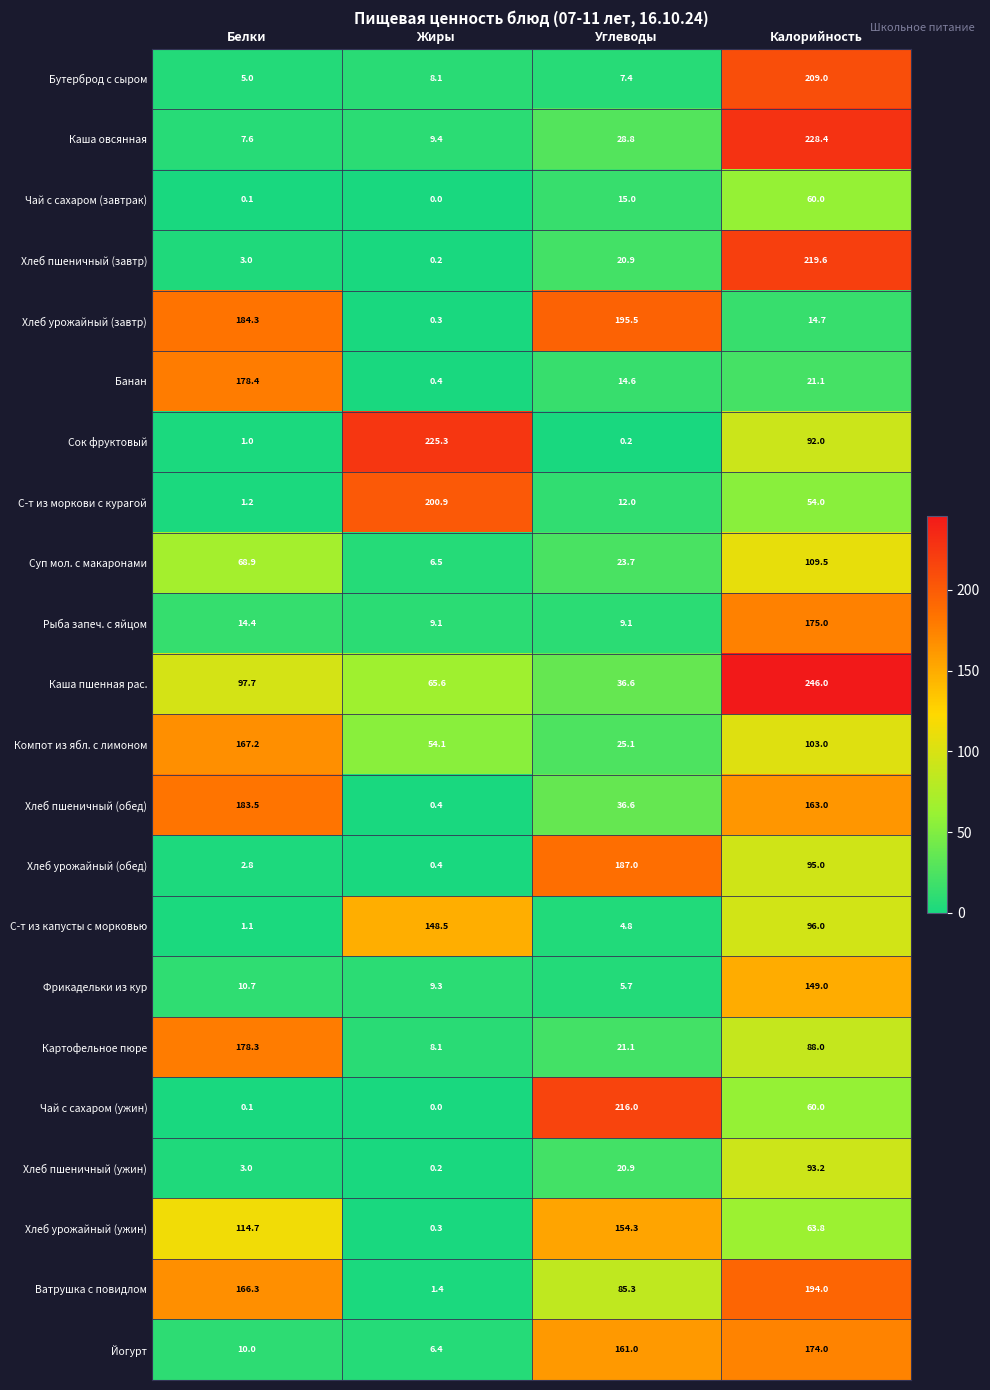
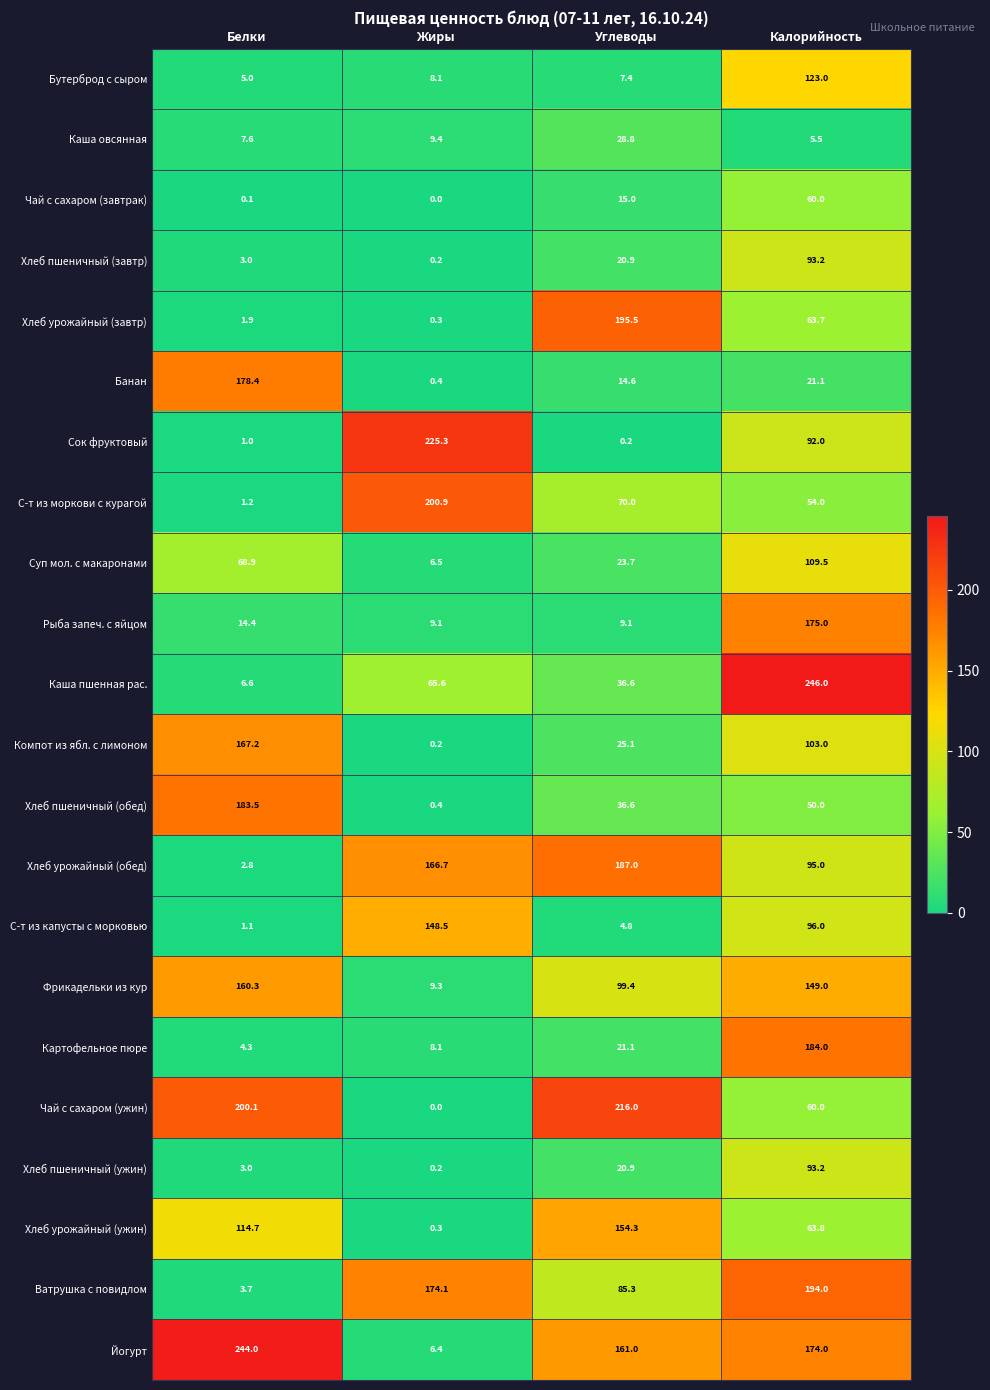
  {
    "Бутерброд с сыром": {
      "Белки": 5.0,
      "Жиры": 8.1,
      "Углеводы": 7.4,
-     "Калорийность": 209.0
+     "Калорийность": 123.0
    },
    "Каша овсянная": {
      "Белки": 7.6,
      "Жиры": 9.4,
      "Углеводы": 28.8,
-     "Калорийность": 228.4
+     "Калорийность": 5.5
    },
    "Чай с сахаром (завтрак)": {
      "Белки": 0.1,
      "Жиры": 0.0,
      "Углеводы": 15.0,
      "Калорийность": 60.0
    },
    "Хлеб пшеничный (завтр)": {
      "Белки": 3.0,
      "Жиры": 0.2,
      "Углеводы": 20.9,
-     "Калорийность": 219.6
+     "Калорийность": 93.2
    },
    "Хлеб урожайный (завтр)": {
-     "Белки": 184.3,
+     "Белки": 1.9,
      "Жиры": 0.3,
      "Углеводы": 195.5,
-     "Калорийность": 14.7
+     "Калорийность": 63.7
    },
    "Банан": {
      "Белки": 178.4,
      "Жиры": 0.4,
      "Углеводы": 14.6,
      "Калорийность": 21.1
    },
    "Сок фруктовый": {
      "Белки": 1.0,
      "Жиры": 225.3,
      "Углеводы": 0.2,
      "Калорийность": 92.0
    },
    "С-т из моркови с курагой": {
      "Белки": 1.2,
      "Жиры": 200.9,
-     "Углеводы": 12.0,
+     "Углеводы": 70.0,
      "Калорийность": 54.0
    },
    "Суп мол. с макаронами": {
      "Белки": 68.9,
      "Жиры": 6.5,
      "Углеводы": 23.7,
      "Калорийность": 109.5
    },
    "Рыба запеч. с яйцом": {
      "Белки": 14.4,
      "Жиры": 9.1,
      "Углеводы": 9.1,
      "Калорийность": 175.0
    },
    "Каша пшенная рас.": {
-     "Белки": 97.7,
+     "Белки": 6.6,
      "Жиры": 65.6,
      "Углеводы": 36.6,
      "Калорийность": 246.0
    },
    "Компот из ябл. с лимоном": {
      "Белки": 167.2,
-     "Жиры": 54.1,
+     "Жиры": 0.2,
      "Углеводы": 25.1,
      "Калорийность": 103.0
    },
    "Хлеб пшеничный (обед)": {
      "Белки": 183.5,
      "Жиры": 0.4,
      "Углеводы": 36.6,
-     "Калорийность": 163.0
+     "Калорийность": 50.0
    },
    "Хлеб урожайный (обед)": {
      "Белки": 2.8,
-     "Жиры": 0.4,
+     "Жиры": 166.7,
      "Углеводы": 187.0,
      "Калорийность": 95.0
    },
    "С-т из капусты с морковью": {
      "Белки": 1.1,
      "Жиры": 148.5,
      "Углеводы": 4.8,
      "Калорийность": 96.0
    },
    "Фрикадельки из кур": {
-     "Белки": 10.7,
+     "Белки": 160.3,
      "Жиры": 9.3,
-     "Углеводы": 5.7,
+     "Углеводы": 99.4,
      "Калорийность": 149.0
    },
    "Картофельное пюре": {
-     "Белки": 178.3,
+     "Белки": 4.3,
      "Жиры": 8.1,
      "Углеводы": 21.1,
-     "Калорийность": 88.0
+     "Калорийность": 184.0
    },
    "Чай с сахаром (ужин)": {
-     "Белки": 0.1,
+     "Белки": 200.1,
      "Жиры": 0.0,
      "Углеводы": 216.0,
      "Калорийность": 60.0
    },
    "Хлеб пшеничный (ужин)": {
      "Белки": 3.0,
      "Жиры": 0.2,
      "Углеводы": 20.9,
      "Калорийность": 93.2
    },
    "Хлеб урожайный (ужин)": {
      "Белки": 114.7,
      "Жиры": 0.3,
      "Углеводы": 154.3,
      "Калорийность": 63.8
    },
    "Ватрушка с повидлом": {
-     "Белки": 166.3,
-     "Жиры": 1.4,
+     "Белки": 3.7,
+     "Жиры": 174.1,
      "Углеводы": 85.3,
      "Калорийность": 194.0
    },
    "Йогурт": {
-     "Белки": 10.0,
+     "Белки": 244.0,
      "Жиры": 6.4,
      "Углеводы": 161.0,
      "Калорийность": 174.0
    }
  }
